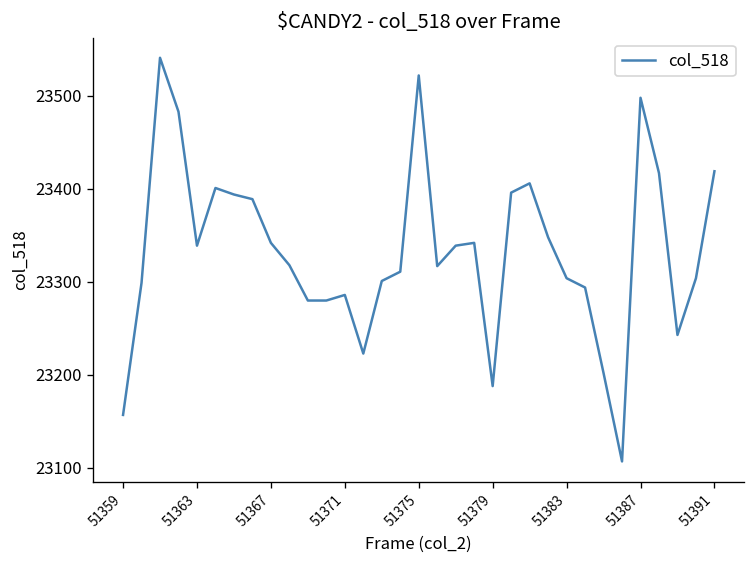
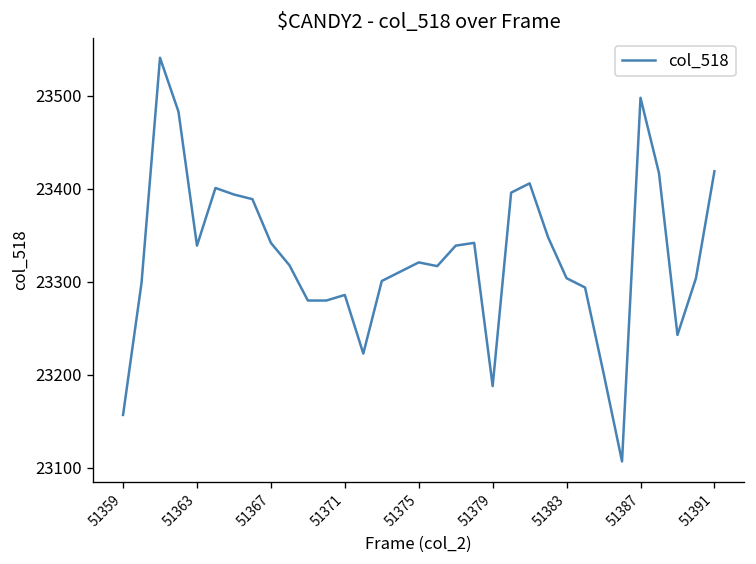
  {
    "51359": 23160,
    "51363": 23340,
    "51367": 23340,
    "51371": 23290,
-   "51375": 23520,
+   "51375": 23320,
    "51379": 23190,
    "51383": 23300,
    "51387": 23500,
    "51391": 23420
  }
